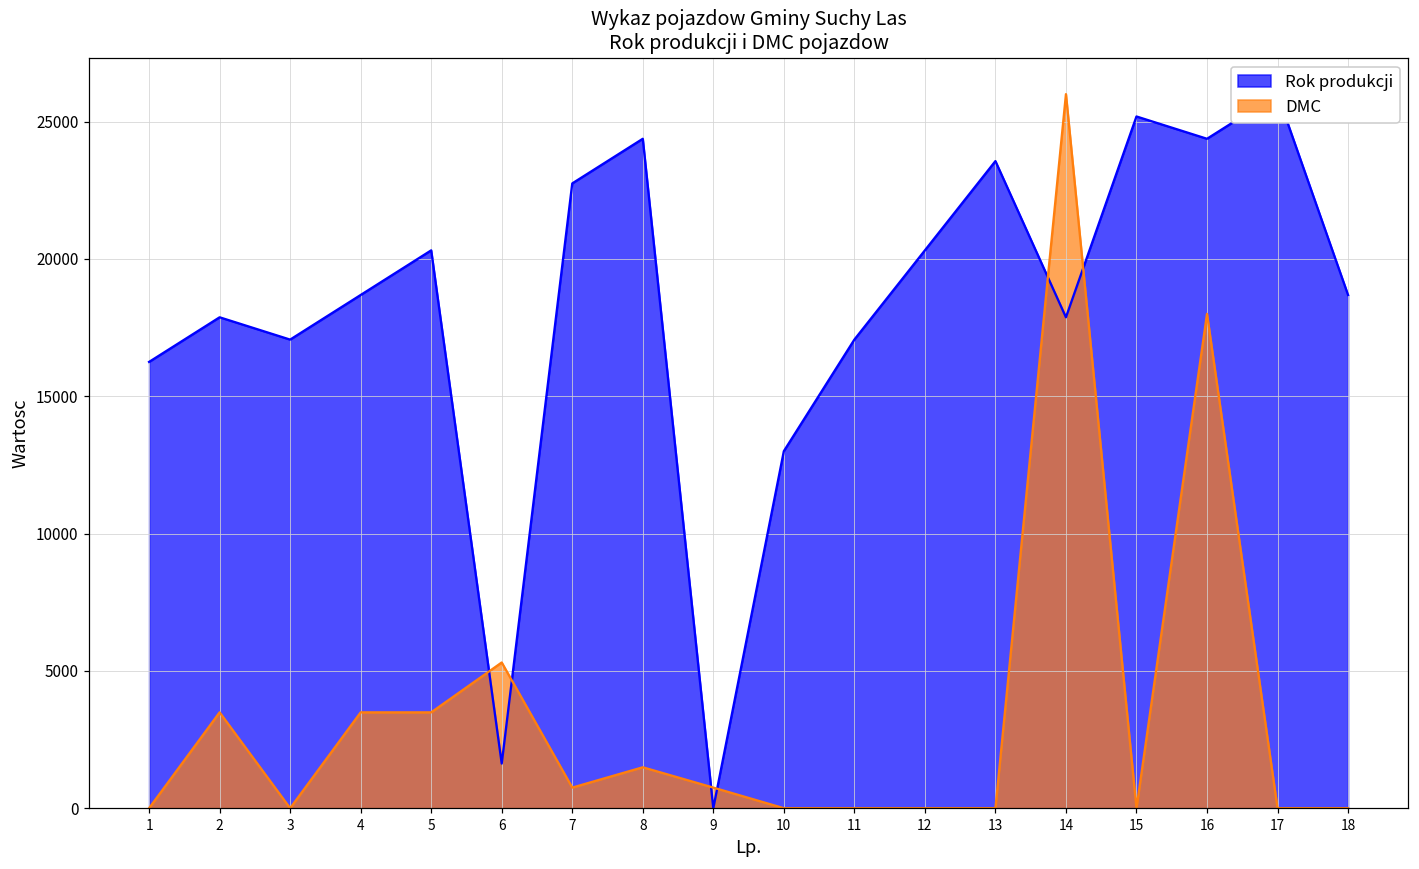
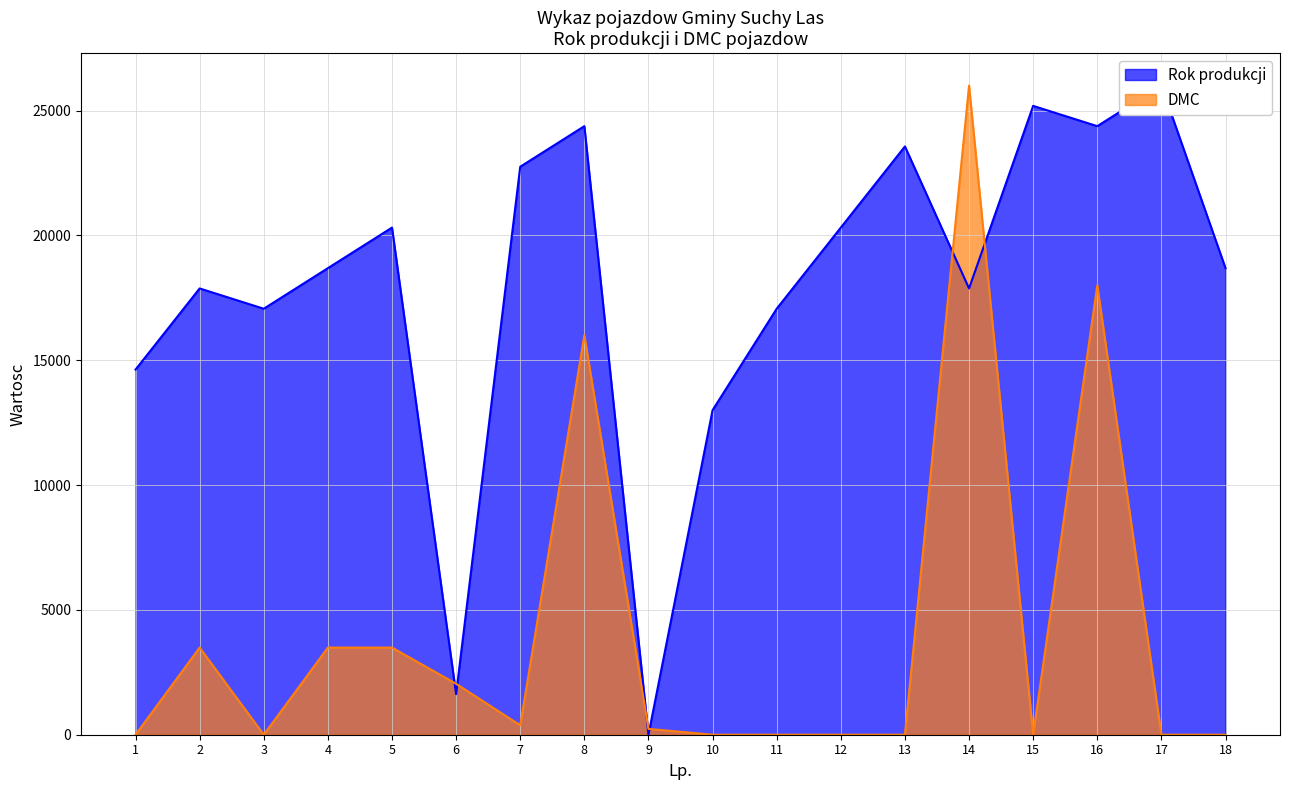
  {
    "Rok produkcji": {
-     "1": 16300,
+     "1": 14600,
      "2": 17900,
      "3": 17100,
      "4": 18700,
      "5": 20300,
      "6": 1600,
      "7": 22800,
      "8": 24400,
      "9": 0,
      "10": 13000,
      "11": 17100,
      "12": 20300,
      "13": 23600,
      "14": 17900,
      "15": 25200,
      "16": 24400,
      "18": 18700
    },
    "DMC": {
      "1": 0,
      "2": 3500,
      "3": 0,
      "4": 3500,
      "5": 3500,
-     "6": 5300,
-     "7": 800,
-     "8": 1500,
-     "9": 800,
+     "6": 2000,
+     "7": 400,
+     "8": 16000,
+     "9": 200,
      "10": 0,
      "11": 0,
      "12": 0,
      "13": 0,
      "14": 26000,
      "15": 0,
      "16": 18000,
      "17": 0,
      "18": 0
    }
  }
